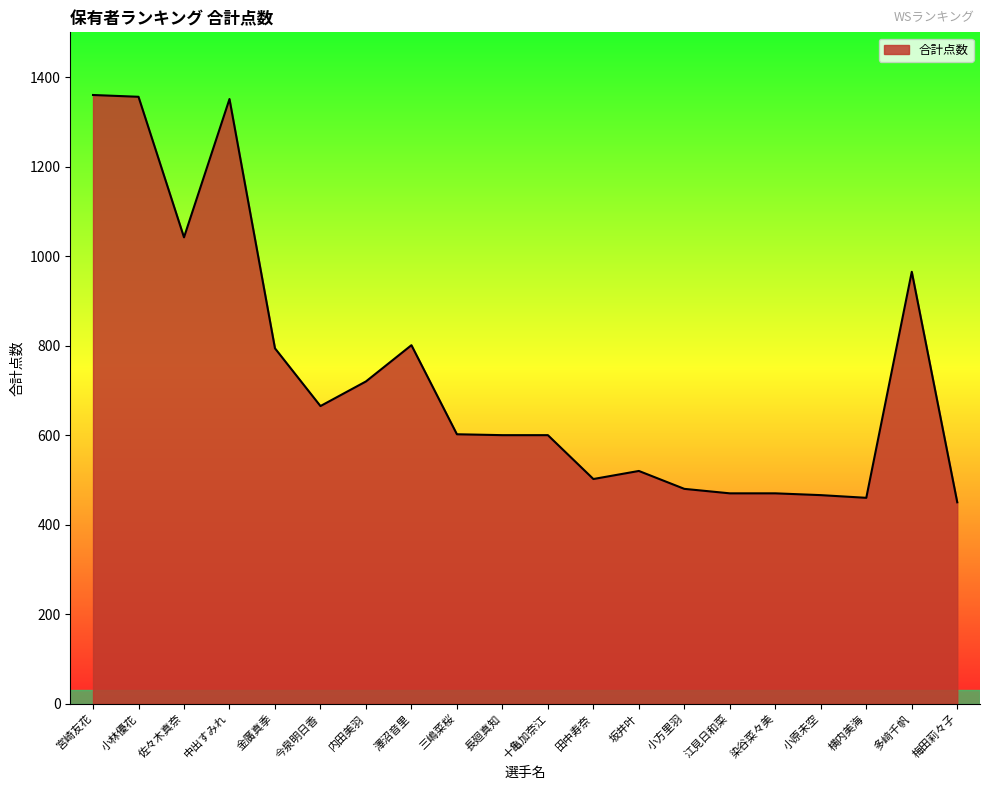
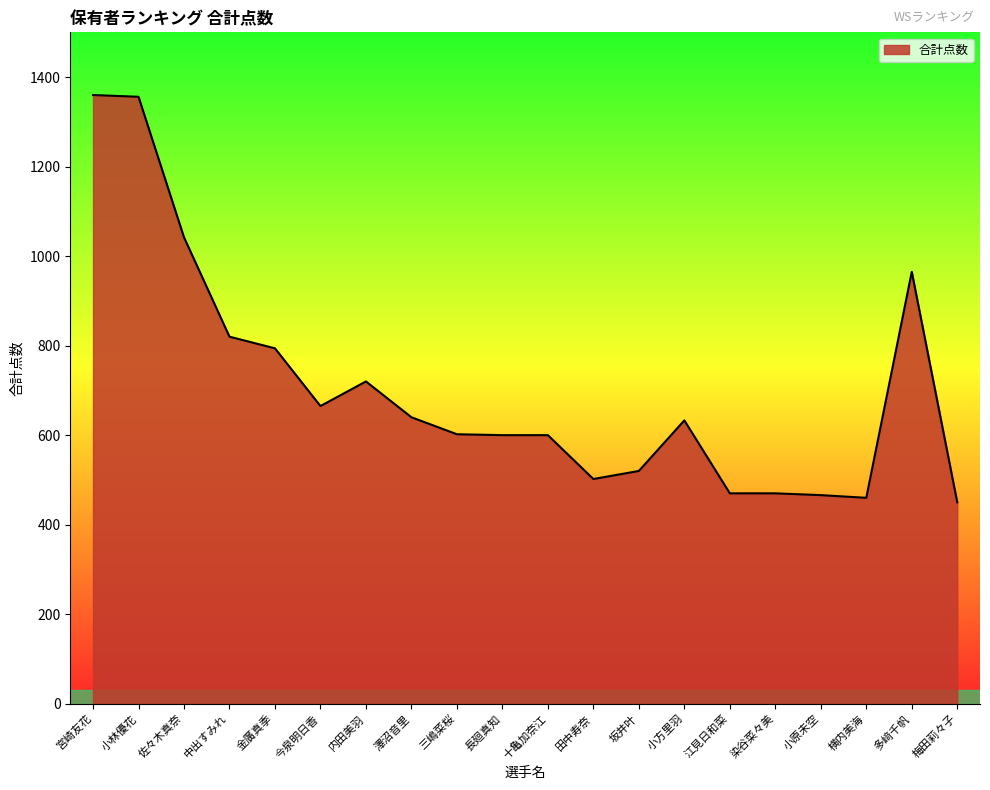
  {
    "宮崎友花": 1360,
    "小林優花": 1360,
    "佐々木真奈": 1040,
-   "中出すみれ": 1350,
+   "中出すみれ": 820,
    "金廣真季": 790,
    "今泉明日香": 670,
    "内田美羽": 720,
-   "澤沼音里": 800,
+   "澤沼音里": 640,
    "三嶋菜桜": 600,
    "長廻真知": 600,
    "十亀加奈江": 600,
    "田中寿奈": 500,
    "坂井叶": 520,
-   "小方里羽": 480,
+   "小方里羽": 630,
    "江見日和菜": 470,
    "染谷菜々美": 470,
    "小原未空": 470,
    "横内美海": 460,
    "多﨑千帆": 970,
    "梅田莉々子": 450
  }
